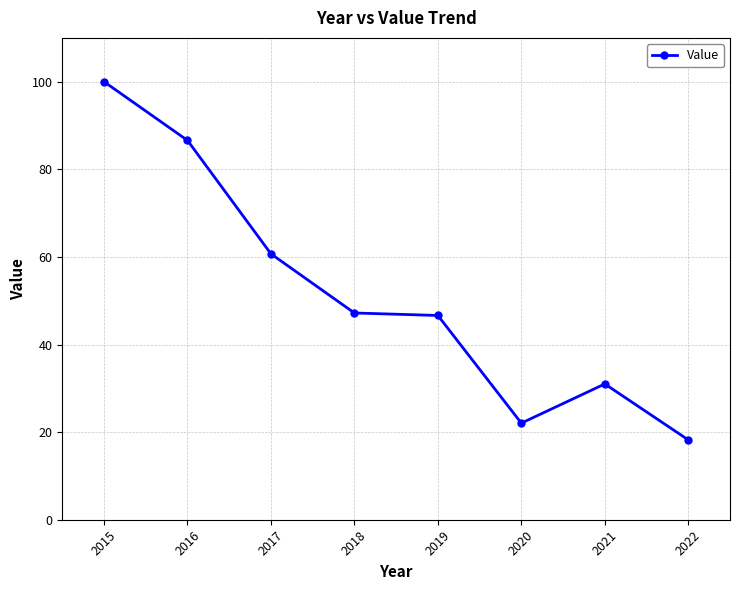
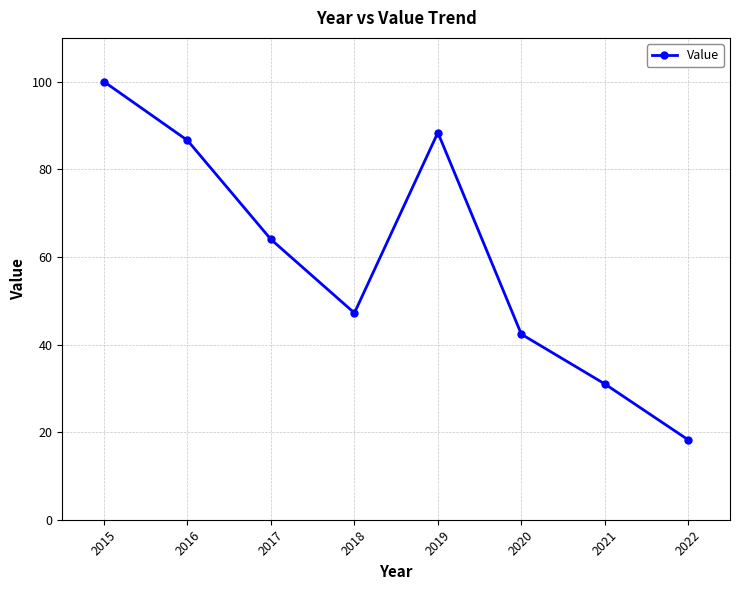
  {
    "2015": 100,
    "2016": 87,
-   "2017": 61,
+   "2017": 64,
    "2018": 47,
-   "2019": 47,
-   "2020": 22,
+   "2019": 88,
+   "2020": 42,
    "2021": 31,
    "2022": 18
  }
